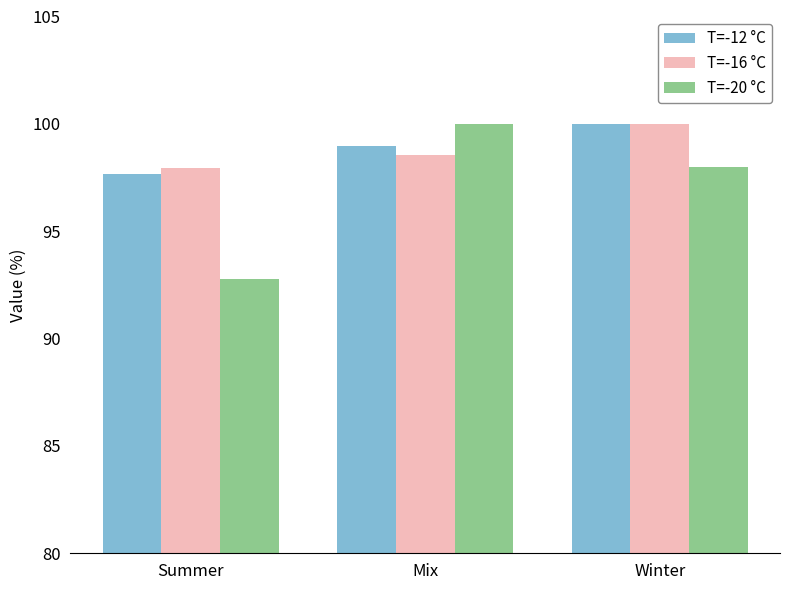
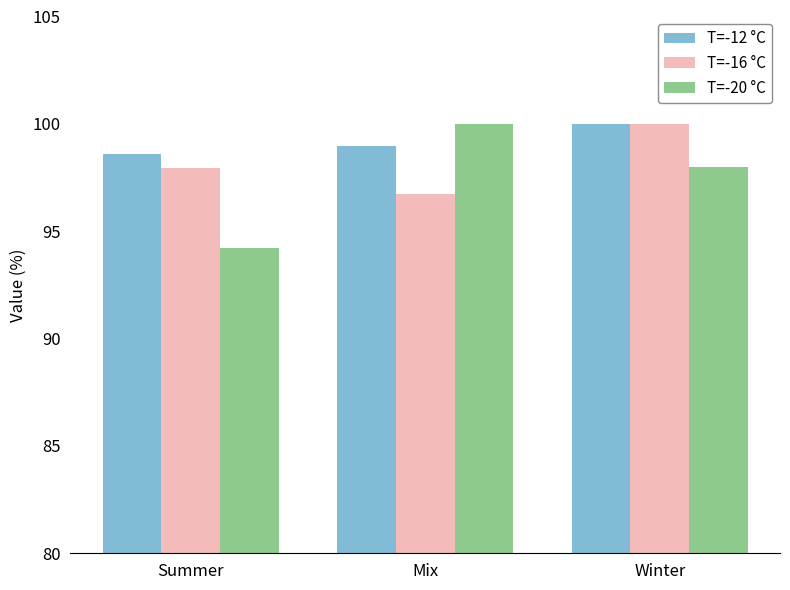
  {
    "T=-12 °C": {
-     "Summer": 97.7,
+     "Summer": 98.6,
      "Mix": 99.0,
      "Winter": 100.0
    },
    "T=-16 °C": {
      "Summer": 97.9,
-     "Mix": 98.5,
+     "Mix": 96.7,
      "Winter": 100.0
    },
    "T=-20 °C": {
-     "Summer": 92.8,
+     "Summer": 94.2,
      "Mix": 100.0,
      "Winter": 98.0
    }
  }
